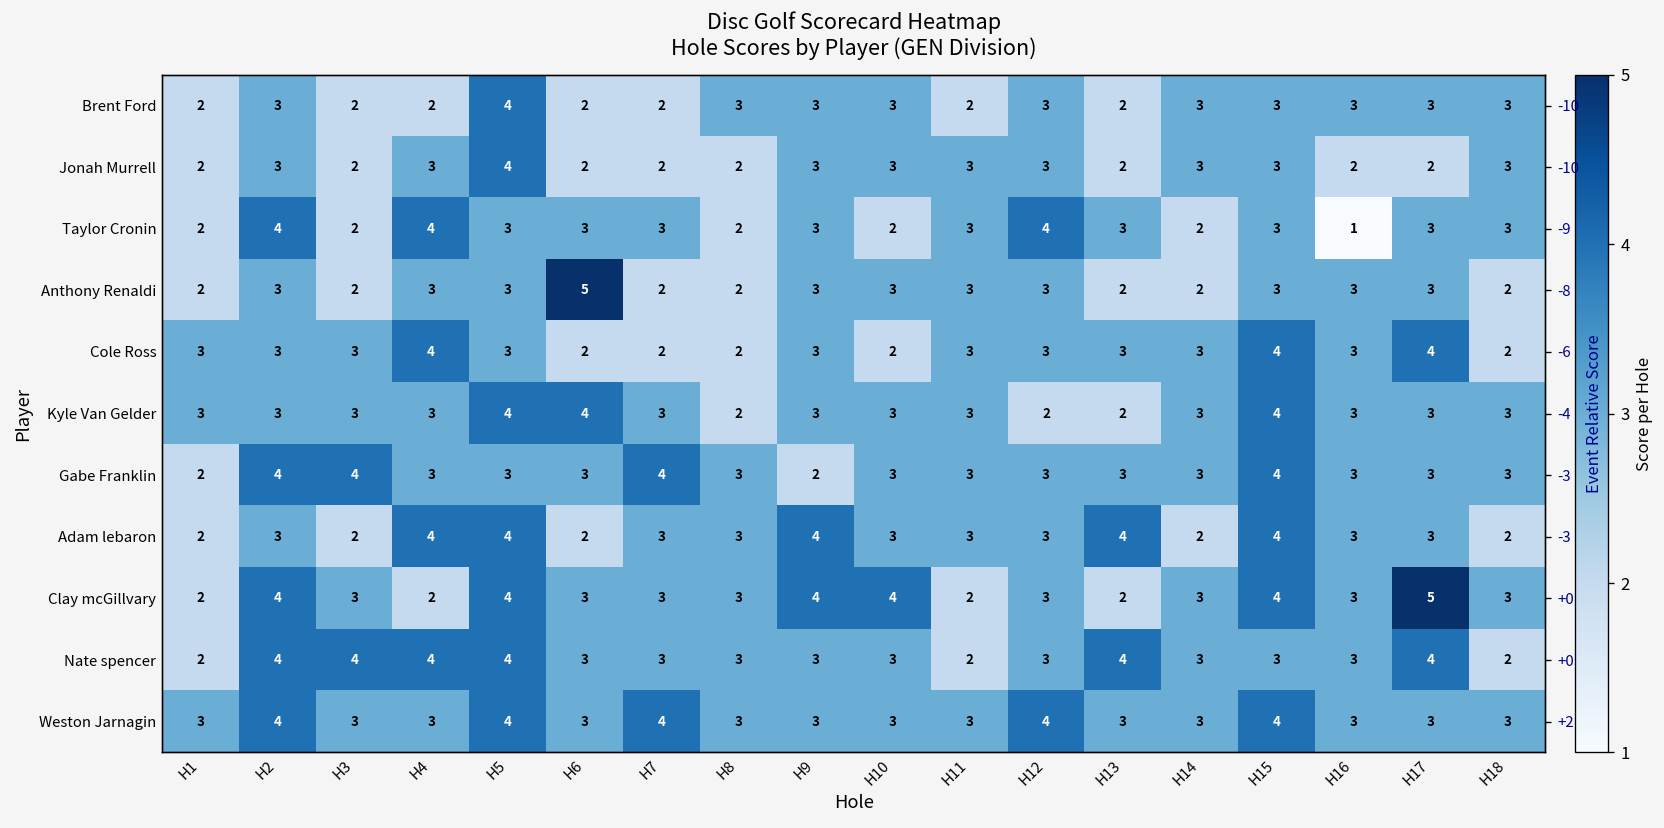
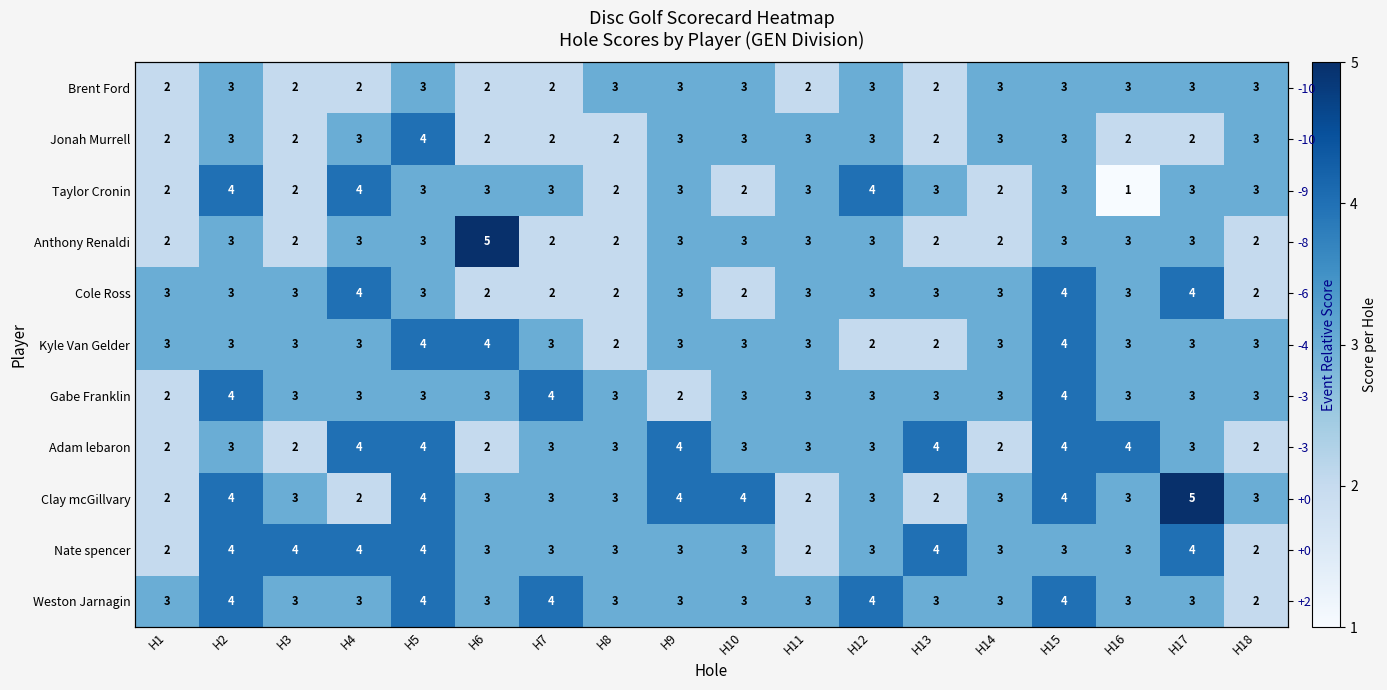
  {
    "Brent Ford": {
      "H1": 2,
      "H2": 3,
      "H3": 2,
      "H4": 2,
-     "H5": 4,
+     "H5": 3,
      "H6": 2,
      "H7": 2,
      "H8": 3,
      "H9": 3,
      "H10": 3,
      "H11": 2,
      "H12": 3,
      "H13": 2,
      "H14": 3,
      "H15": 3,
      "H16": 3,
      "H17": 3,
      "H18": 3
    },
    "Jonah Murrell": {
      "H1": 2,
      "H2": 3,
      "H3": 2,
      "H4": 3,
      "H5": 4,
      "H6": 2,
      "H7": 2,
      "H8": 2,
      "H9": 3,
      "H10": 3,
      "H11": 3,
      "H12": 3,
      "H13": 2,
      "H14": 3,
      "H15": 3,
      "H16": 2,
      "H17": 2,
      "H18": 3
    },
    "Taylor Cronin": {
      "H1": 2,
      "H2": 4,
      "H3": 2,
      "H4": 4,
      "H5": 3,
      "H6": 3,
      "H7": 3,
      "H8": 2,
      "H9": 3,
      "H10": 2,
      "H11": 3,
      "H12": 4,
      "H13": 3,
      "H14": 2,
      "H15": 3,
      "H16": 1,
      "H17": 3,
      "H18": 3
    },
    "Anthony Renaldi": {
      "H1": 2,
      "H2": 3,
      "H3": 2,
      "H4": 3,
      "H5": 3,
      "H6": 5,
      "H7": 2,
      "H8": 2,
      "H9": 3,
      "H10": 3,
      "H11": 3,
      "H12": 3,
      "H13": 2,
      "H14": 2,
      "H15": 3,
      "H16": 3,
      "H17": 3,
      "H18": 2
    },
    "Cole Ross": {
      "H1": 3,
      "H2": 3,
      "H3": 3,
      "H4": 4,
      "H5": 3,
      "H6": 2,
      "H7": 2,
      "H8": 2,
      "H9": 3,
      "H10": 2,
      "H11": 3,
      "H12": 3,
      "H13": 3,
      "H14": 3,
      "H15": 4,
      "H16": 3,
      "H17": 4,
      "H18": 2
    },
    "Kyle Van Gelder": {
      "H1": 3,
      "H2": 3,
      "H3": 3,
      "H4": 3,
      "H5": 4,
      "H6": 4,
      "H7": 3,
      "H8": 2,
      "H9": 3,
      "H10": 3,
      "H11": 3,
      "H12": 2,
      "H13": 2,
      "H14": 3,
      "H15": 4,
      "H16": 3,
      "H17": 3,
      "H18": 3
    },
    "Gabe Franklin": {
      "H1": 2,
      "H2": 4,
-     "H3": 4,
+     "H3": 3,
      "H4": 3,
      "H5": 3,
      "H6": 3,
      "H7": 4,
      "H8": 3,
      "H9": 2,
      "H10": 3,
      "H11": 3,
      "H12": 3,
      "H13": 3,
      "H14": 3,
      "H15": 4,
      "H16": 3,
      "H17": 3,
      "H18": 3
    },
    "Adam lebaron": {
      "H1": 2,
      "H2": 3,
      "H3": 2,
      "H4": 4,
      "H5": 4,
      "H6": 2,
      "H7": 3,
      "H8": 3,
      "H9": 4,
      "H10": 3,
      "H11": 3,
      "H12": 3,
      "H13": 4,
      "H14": 2,
      "H15": 4,
-     "H16": 3,
+     "H16": 4,
      "H17": 3,
      "H18": 2
    },
    "Clay mcGillvary": {
      "H1": 2,
      "H2": 4,
      "H3": 3,
      "H4": 2,
      "H5": 4,
      "H6": 3,
      "H7": 3,
      "H8": 3,
      "H9": 4,
      "H10": 4,
      "H11": 2,
      "H12": 3,
      "H13": 2,
      "H14": 3,
      "H15": 4,
      "H16": 3,
      "H17": 5,
      "H18": 3
    },
    "Nate spencer": {
      "H1": 2,
      "H2": 4,
      "H3": 4,
      "H4": 4,
      "H5": 4,
      "H6": 3,
      "H7": 3,
      "H8": 3,
      "H9": 3,
      "H10": 3,
      "H11": 2,
      "H12": 3,
      "H13": 4,
      "H14": 3,
      "H15": 3,
      "H16": 3,
      "H17": 4,
      "H18": 2
    },
    "Weston Jarnagin": {
      "H1": 3,
      "H2": 4,
      "H3": 3,
      "H4": 3,
      "H5": 4,
      "H6": 3,
      "H7": 4,
      "H8": 3,
      "H9": 3,
      "H10": 3,
      "H11": 3,
      "H12": 4,
      "H13": 3,
      "H14": 3,
      "H15": 4,
      "H16": 3,
      "H17": 3,
-     "H18": 3
+     "H18": 2
    }
  }
